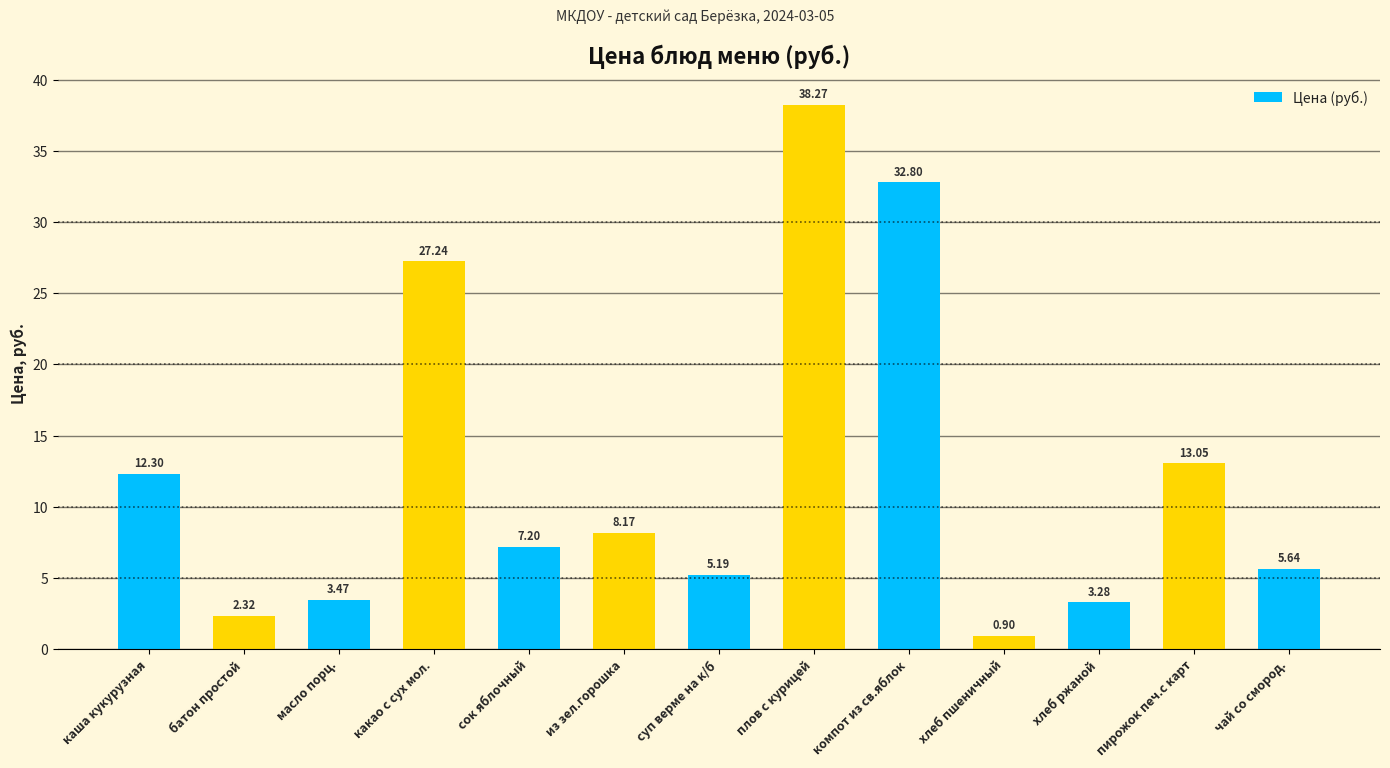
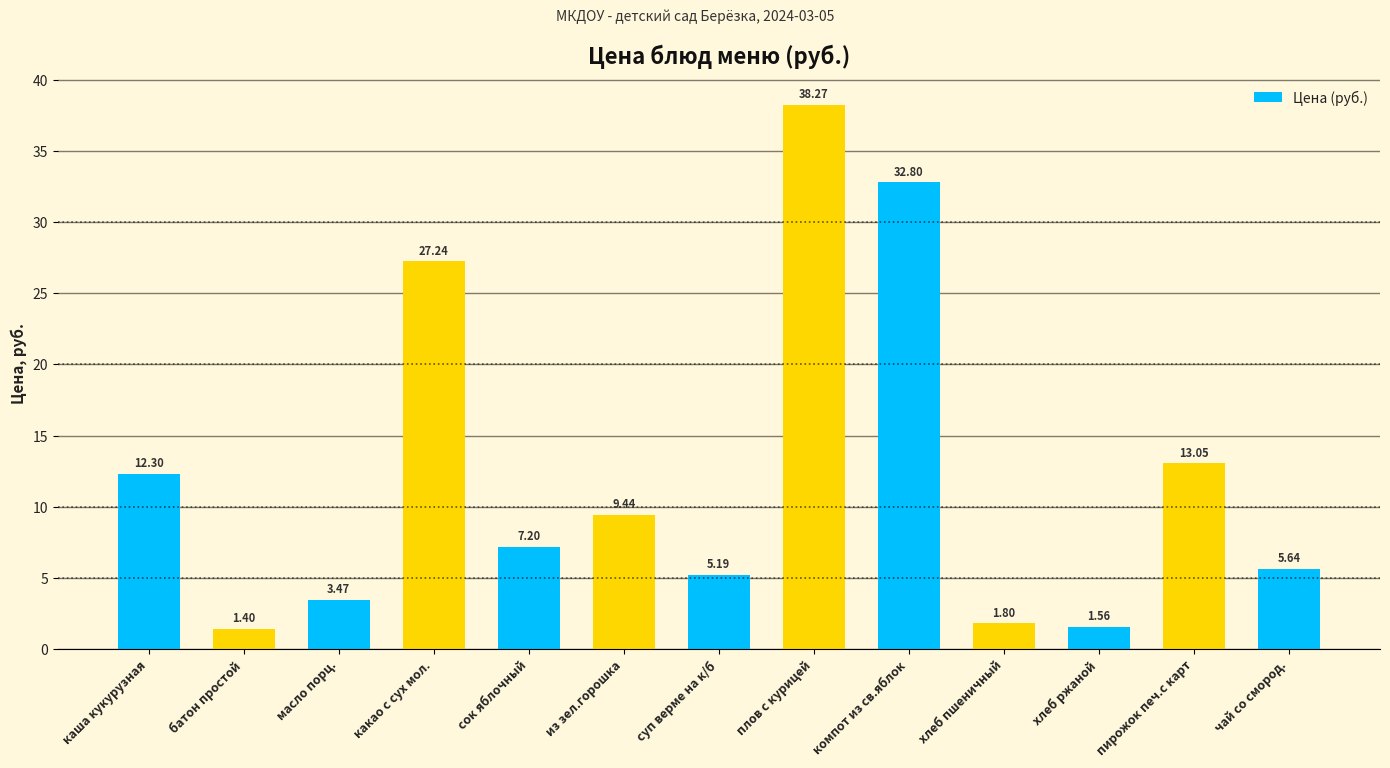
  {
    "каша кукурузная": 12.30,
-   "батон простой": 2.32,
+   "батон простой": 1.40,
    "масло порц.": 3.47,
    "какао с сух мол.": 27.24,
    "сок яблочный": 7.20,
-   "из зел.горошка": 8.17,
+   "из зел.горошка": 9.44,
    "суп верме на к/б": 5.19,
    "плов с курицей": 38.27,
    "компот из св.яблок": 32.80,
-   "хлеб пшеничный": 0.90,
-   "хлеб ржаной": 3.28,
+   "хлеб пшеничный": 1.80,
+   "хлеб ржаной": 1.56,
    "пирожок печ.с карт": 13.05,
    "чай со смород.": 5.64
  }
